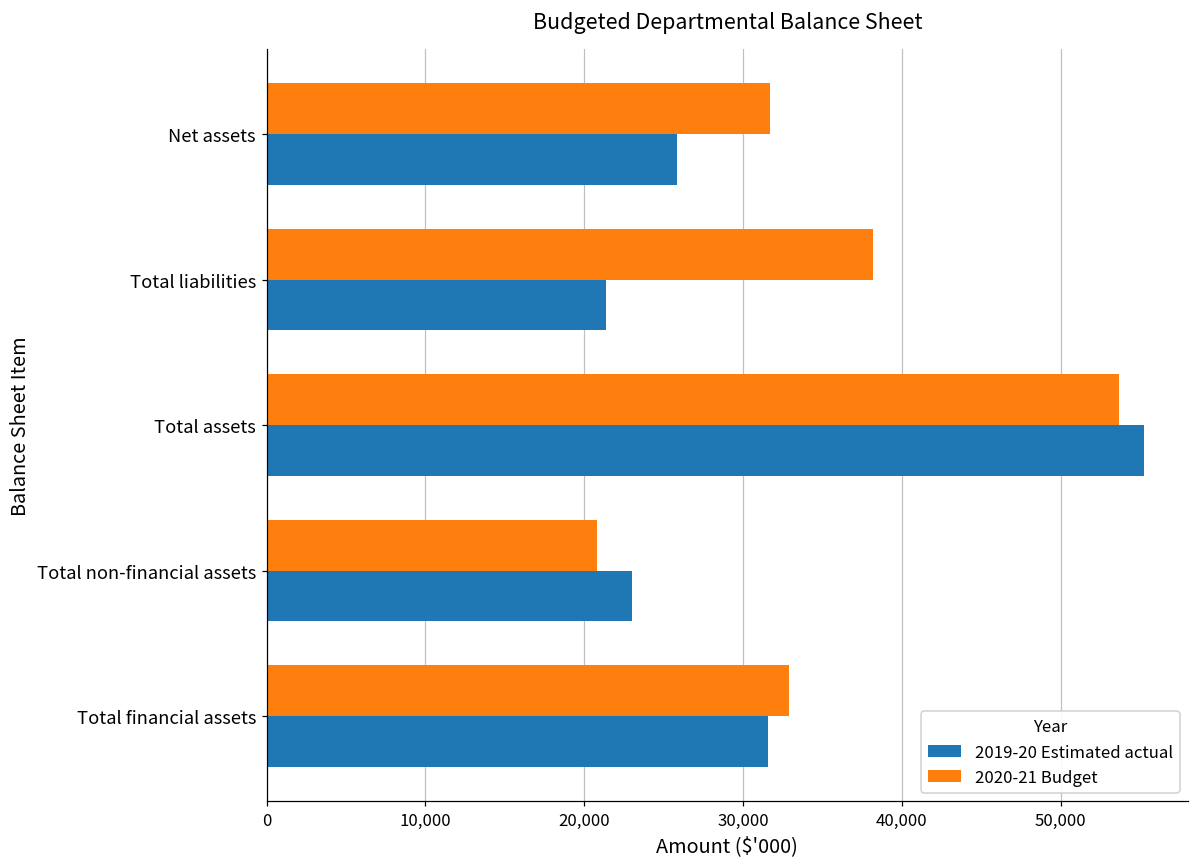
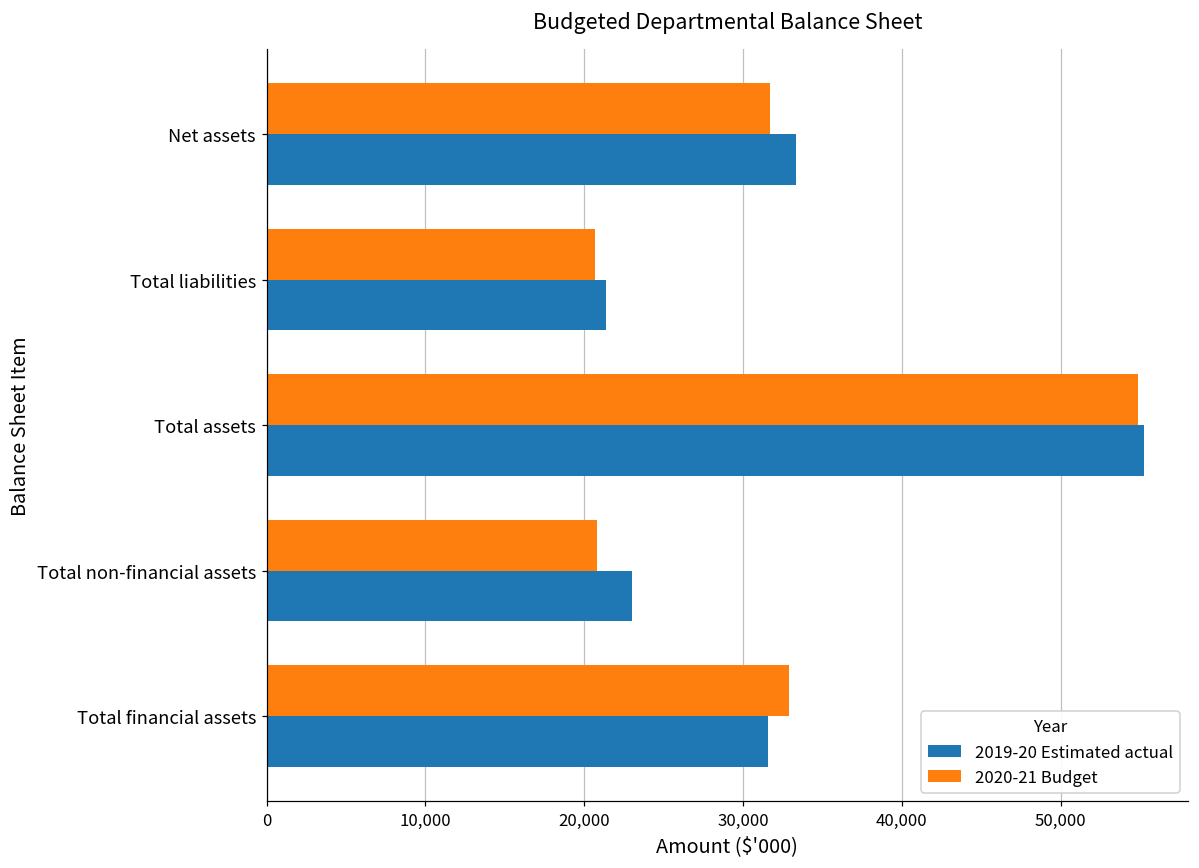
  {
    "2019-20 Estimated actual": {
-     "Net assets": "25,900",
+     "Net assets": "33,300",
      "Total liabilities": "21,400",
      "Total assets": "55,300",
      "Total non-financial assets": "23,000",
      "Total financial assets": "31,600"
    },
    "2020-21 Budget": {
      "Net assets": "31,700",
-     "Total liabilities": "38,200",
-     "Total assets": "53,700",
+     "Total liabilities": "20,700",
+     "Total assets": "54,900",
      "Total non-financial assets": "20,800",
      "Total financial assets": "32,900"
    }
  }
